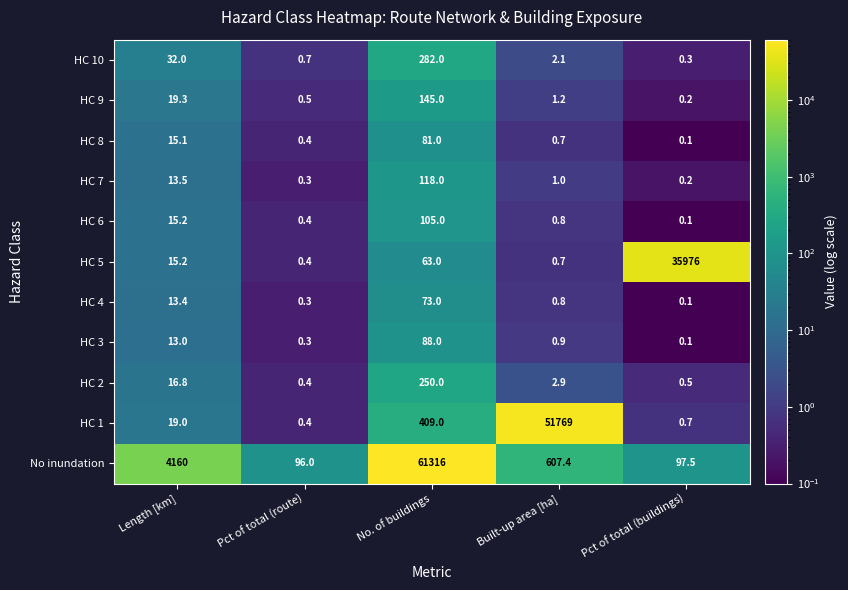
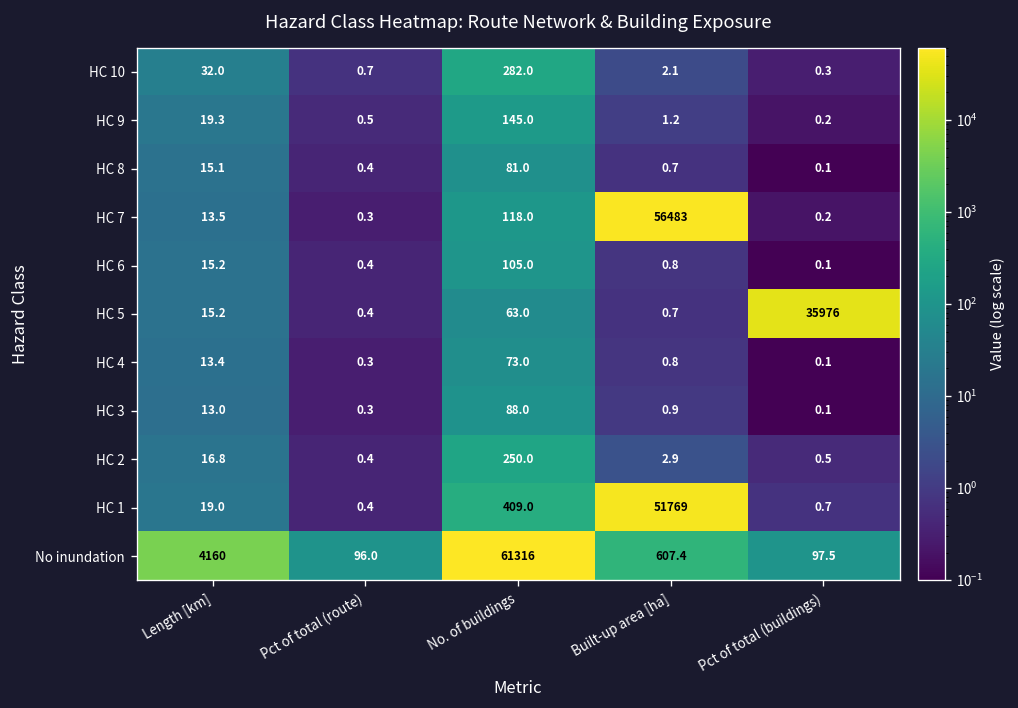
  {
    "HC 10": {
      "Length [km]": 32.0,
      "Pct of total (route)": 0.7,
      "No. of buildings": 282.0,
      "Built-up area [ha]": 2.1,
      "Pct of total (buildings)": 0.3
    },
    "HC 9": {
      "Length [km]": 19.3,
      "Pct of total (route)": 0.5,
      "No. of buildings": 145.0,
      "Built-up area [ha]": 1.2,
      "Pct of total (buildings)": 0.2
    },
    "HC 8": {
      "Length [km]": 15.1,
      "Pct of total (route)": 0.4,
      "No. of buildings": 81.0,
      "Built-up area [ha]": 0.7,
      "Pct of total (buildings)": 0.1
    },
    "HC 7": {
      "Length [km]": 13.5,
      "Pct of total (route)": 0.3,
      "No. of buildings": 118.0,
-     "Built-up area [ha]": 1.0,
+     "Built-up area [ha]": 56483,
      "Pct of total (buildings)": 0.2
    },
    "HC 6": {
      "Length [km]": 15.2,
      "Pct of total (route)": 0.4,
      "No. of buildings": 105.0,
      "Built-up area [ha]": 0.8,
      "Pct of total (buildings)": 0.1
    },
    "HC 5": {
      "Length [km]": 15.2,
      "Pct of total (route)": 0.4,
      "No. of buildings": 63.0,
      "Built-up area [ha]": 0.7,
      "Pct of total (buildings)": 35976
    },
    "HC 4": {
      "Length [km]": 13.4,
      "Pct of total (route)": 0.3,
      "No. of buildings": 73.0,
      "Built-up area [ha]": 0.8,
      "Pct of total (buildings)": 0.1
    },
    "HC 3": {
      "Length [km]": 13.0,
      "Pct of total (route)": 0.3,
      "No. of buildings": 88.0,
      "Built-up area [ha]": 0.9,
      "Pct of total (buildings)": 0.1
    },
    "HC 2": {
      "Length [km]": 16.8,
      "Pct of total (route)": 0.4,
      "No. of buildings": 250.0,
      "Built-up area [ha]": 2.9,
      "Pct of total (buildings)": 0.5
    },
    "HC 1": {
      "Length [km]": 19.0,
      "Pct of total (route)": 0.4,
      "No. of buildings": 409.0,
      "Built-up area [ha]": 51769,
      "Pct of total (buildings)": 0.7
    },
    "No inundation": {
      "Length [km]": 4160,
      "Pct of total (route)": 96.0,
      "No. of buildings": 61316,
      "Built-up area [ha]": 607.4,
      "Pct of total (buildings)": 97.5
    }
  }
